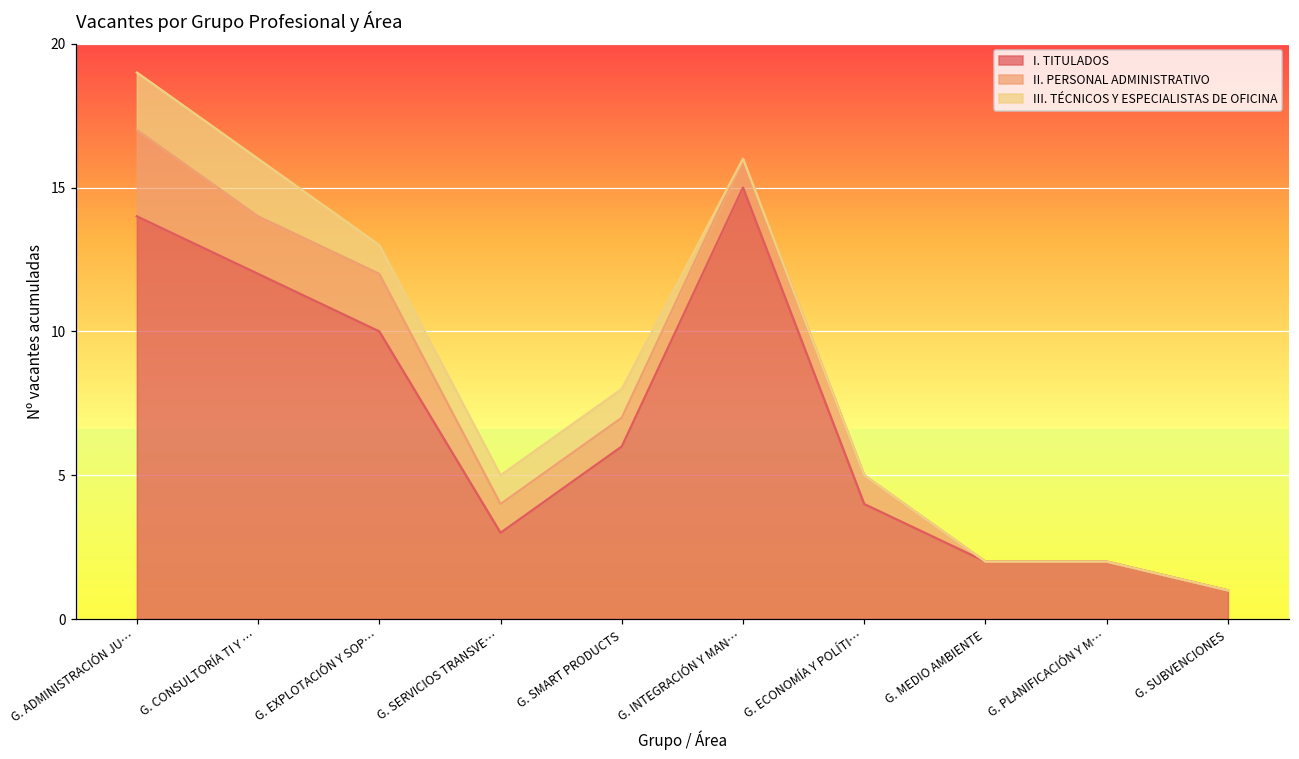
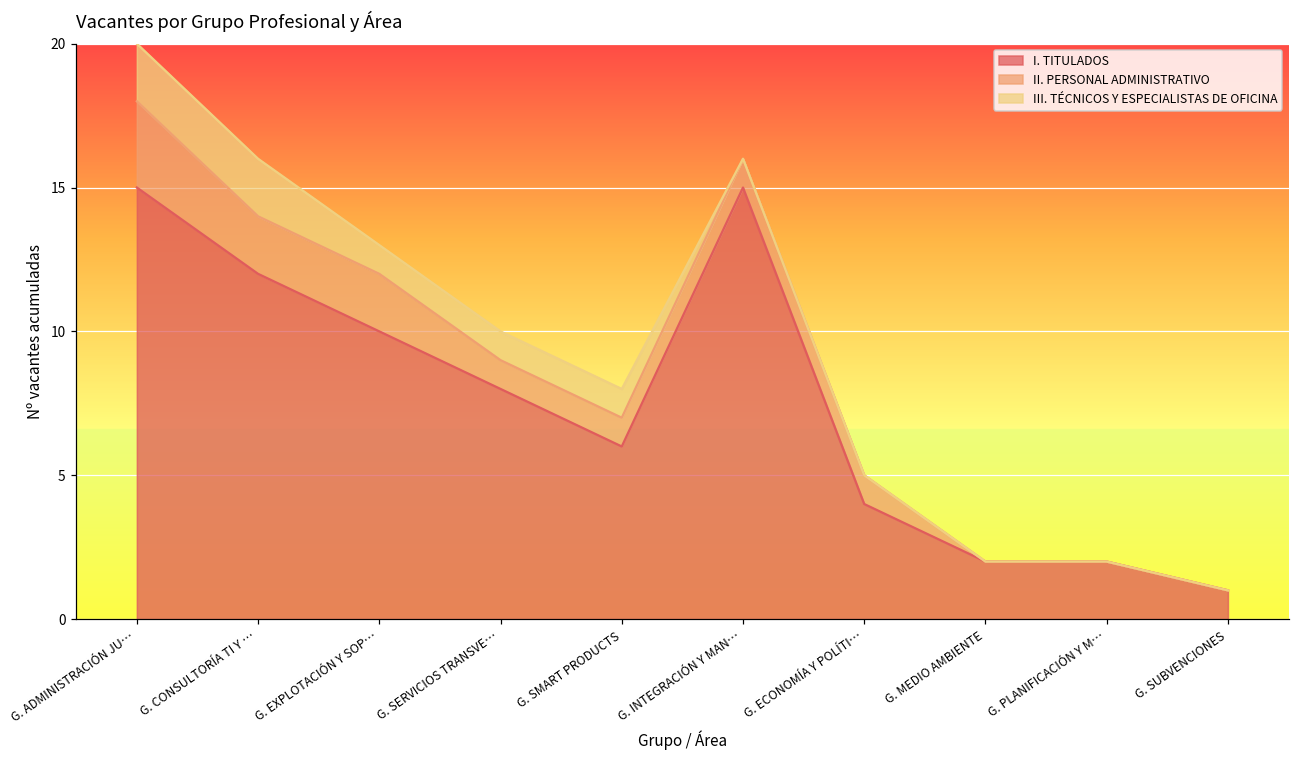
  {
    "I. TITULADOS": {
-     "G. ADMINISTRACIÓN JU…": 14,
+     "G. ADMINISTRACIÓN JU…": 15,
      "G. CONSULTORÍA TI Y …": 12,
      "G. EXPLOTACIÓN Y SOP…": 10,
-     "G. SERVICIOS TRANSVE…": 3,
+     "G. SERVICIOS TRANSVE…": 8,
      "G. SMART PRODUCTS": 6,
      "G. INTEGRACIÓN Y MAN…": 15,
      "G. ECONOMÍA Y POLÍTI…": 4
    }
  }
